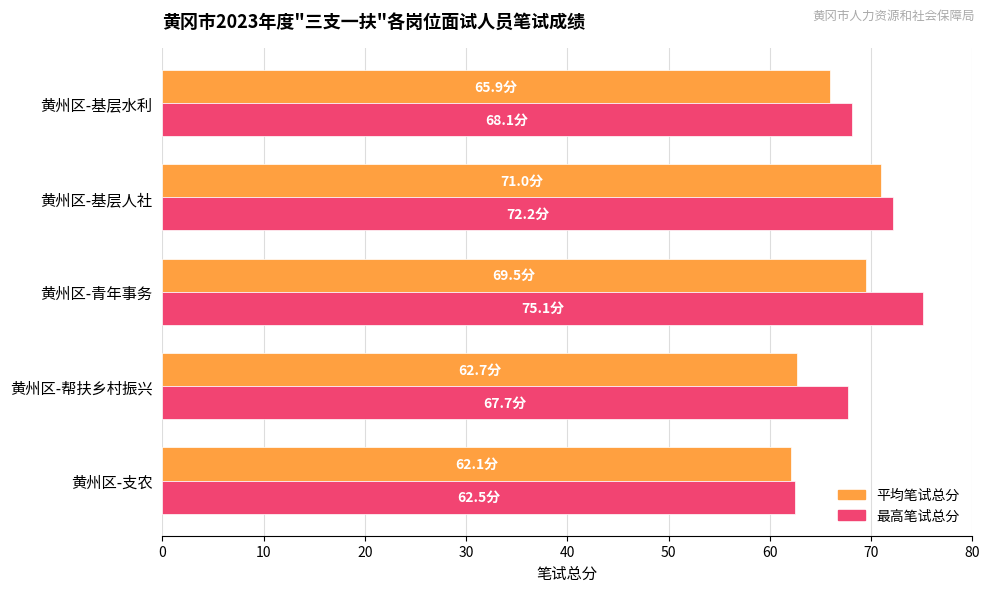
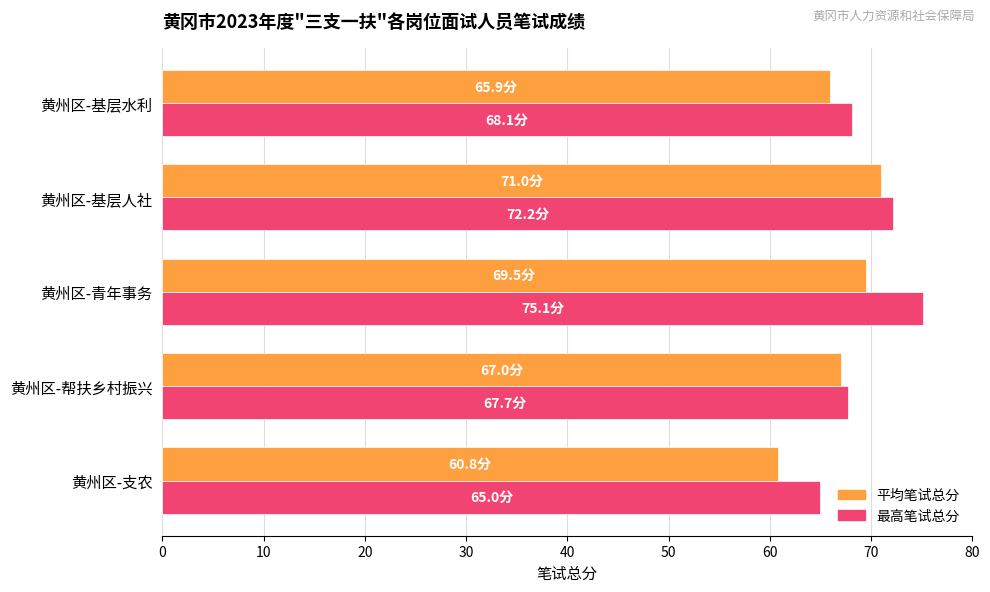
  {
    "平均笔试总分": {
      "黄州区-基层水利": "65.9分",
      "黄州区-基层人社": "71.0分",
      "黄州区-青年事务": "69.5分",
-     "黄州区-帮扶乡村振兴": "62.7分",
-     "黄州区-支农": "62.1分"
+     "黄州区-帮扶乡村振兴": "67.0分",
+     "黄州区-支农": "60.8分"
    },
    "最高笔试总分": {
      "黄州区-基层水利": "68.1分",
      "黄州区-基层人社": "72.2分",
      "黄州区-青年事务": "75.1分",
      "黄州区-帮扶乡村振兴": "67.7分",
-     "黄州区-支农": "62.5分"
+     "黄州区-支农": "65.0分"
    }
  }
